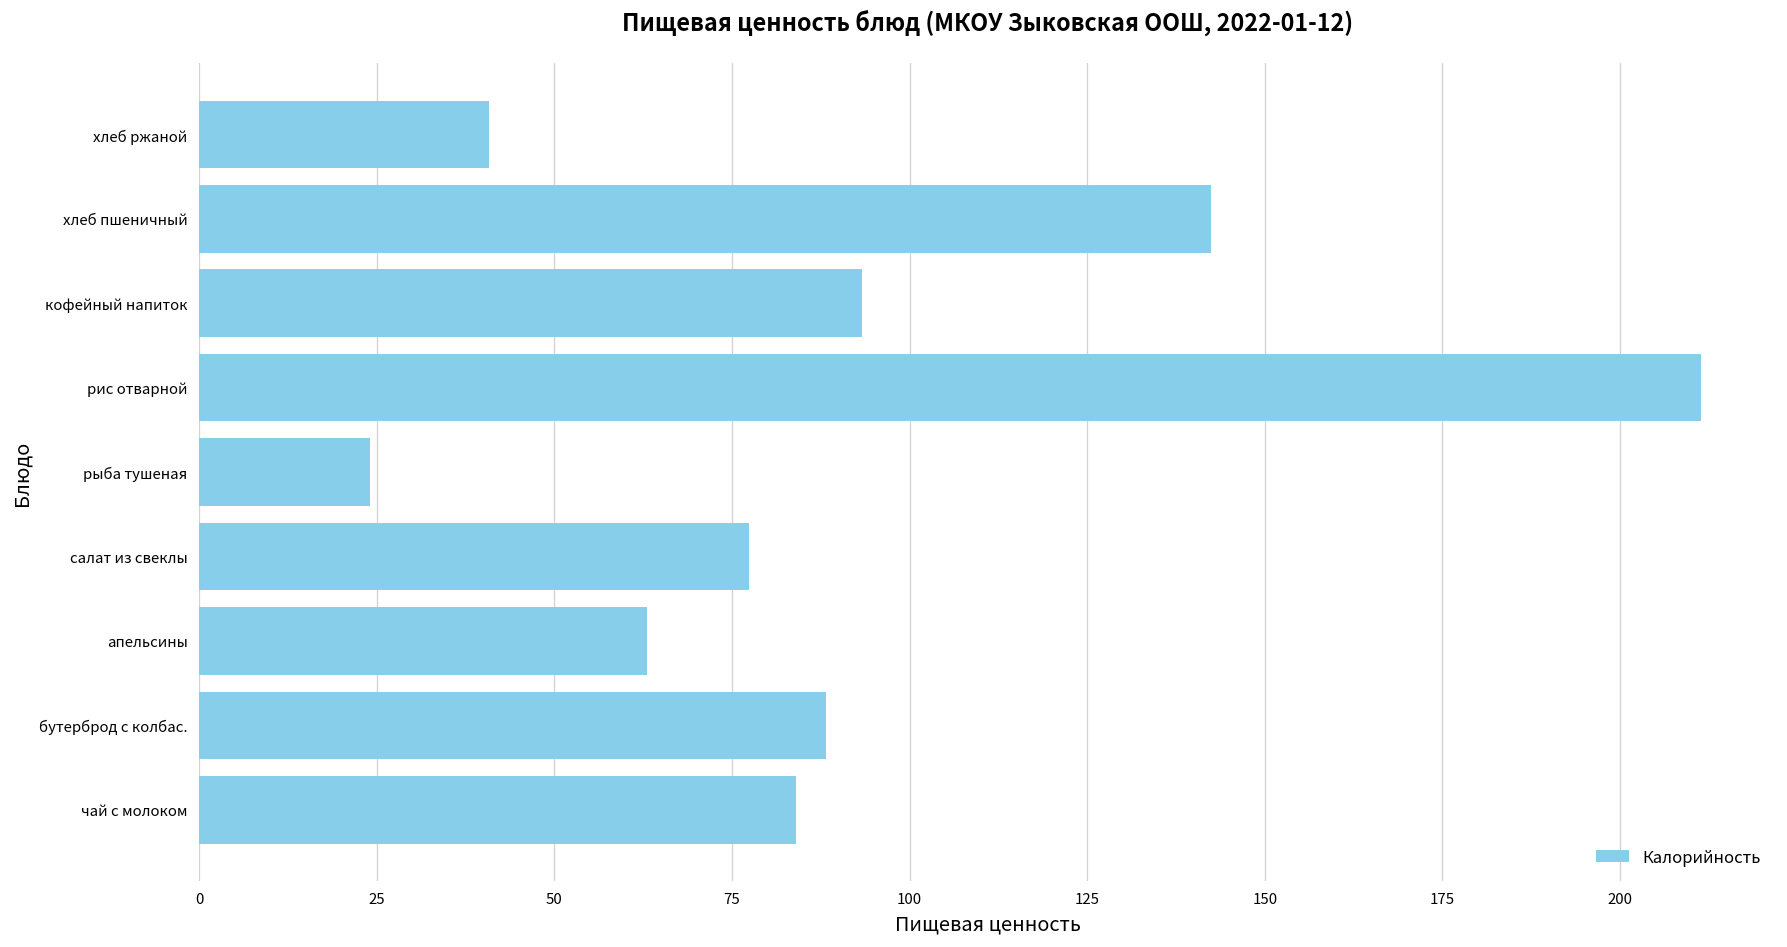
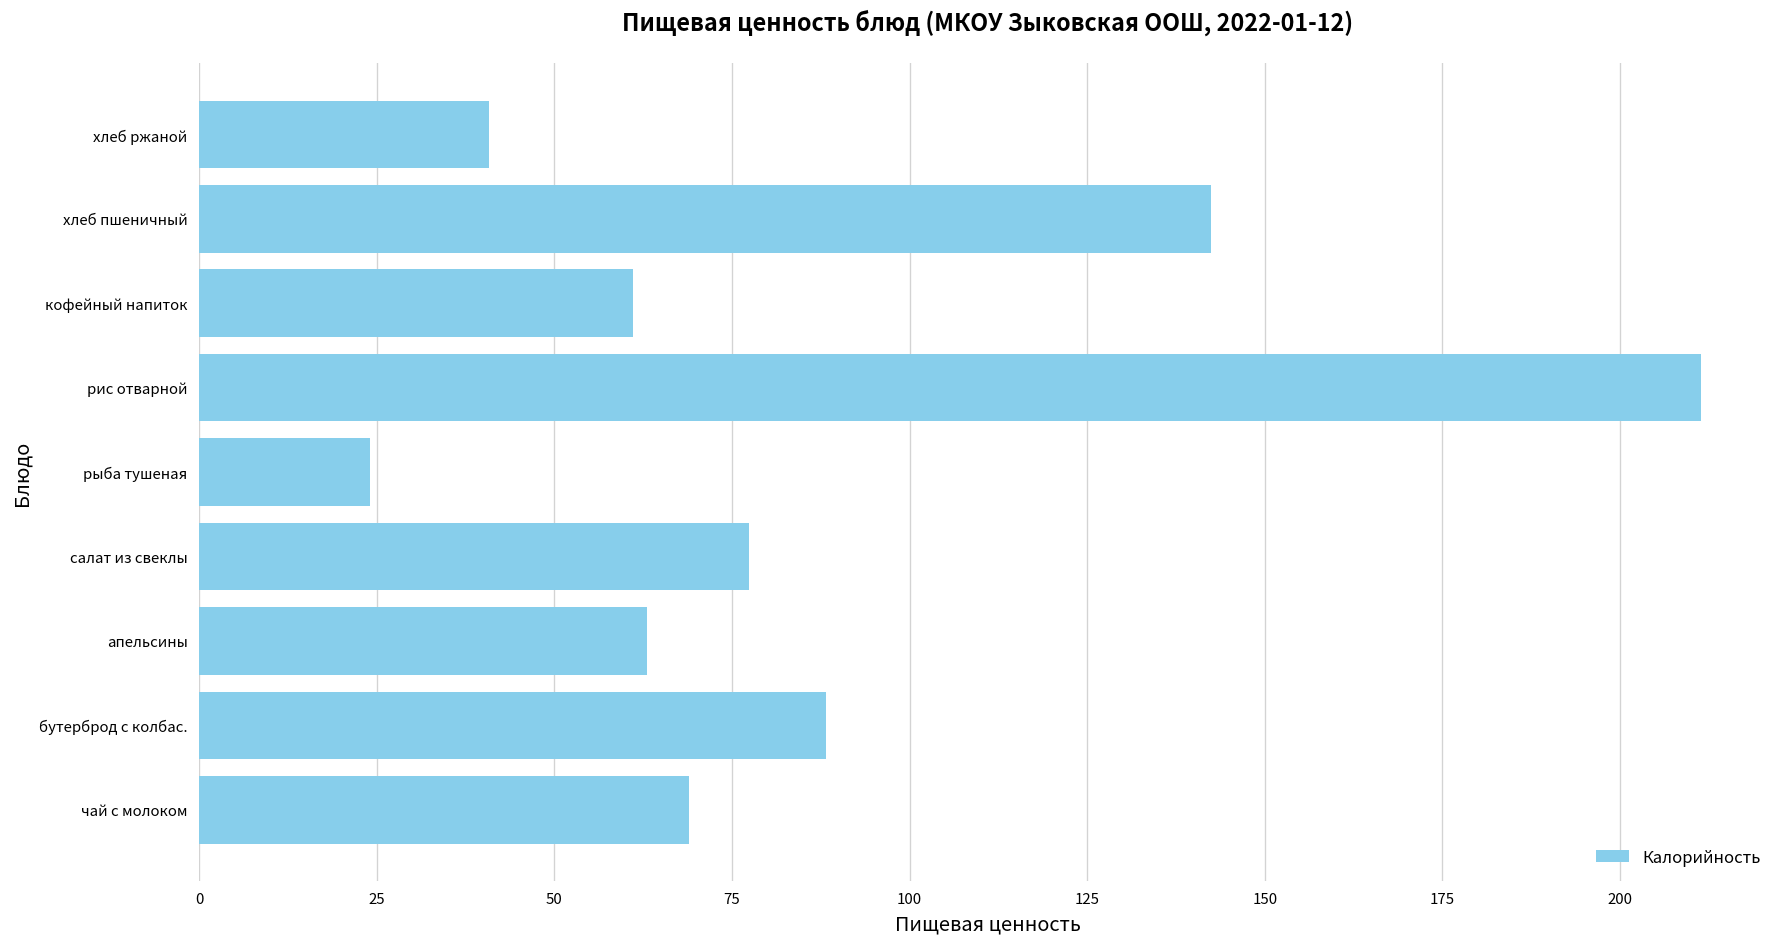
  {
    "хлеб ржаной": 41,
    "хлеб пшеничный": 142,
-   "кофейный напиток": 93,
+   "кофейный напиток": 61,
    "рис отварной": 211,
    "рыба тушеная": 24,
    "салат из свеклы": 77,
    "апельсины": 63,
    "бутерброд с колбас.": 88,
-   "чай с молоком": 84
+   "чай с молоком": 69
  }
